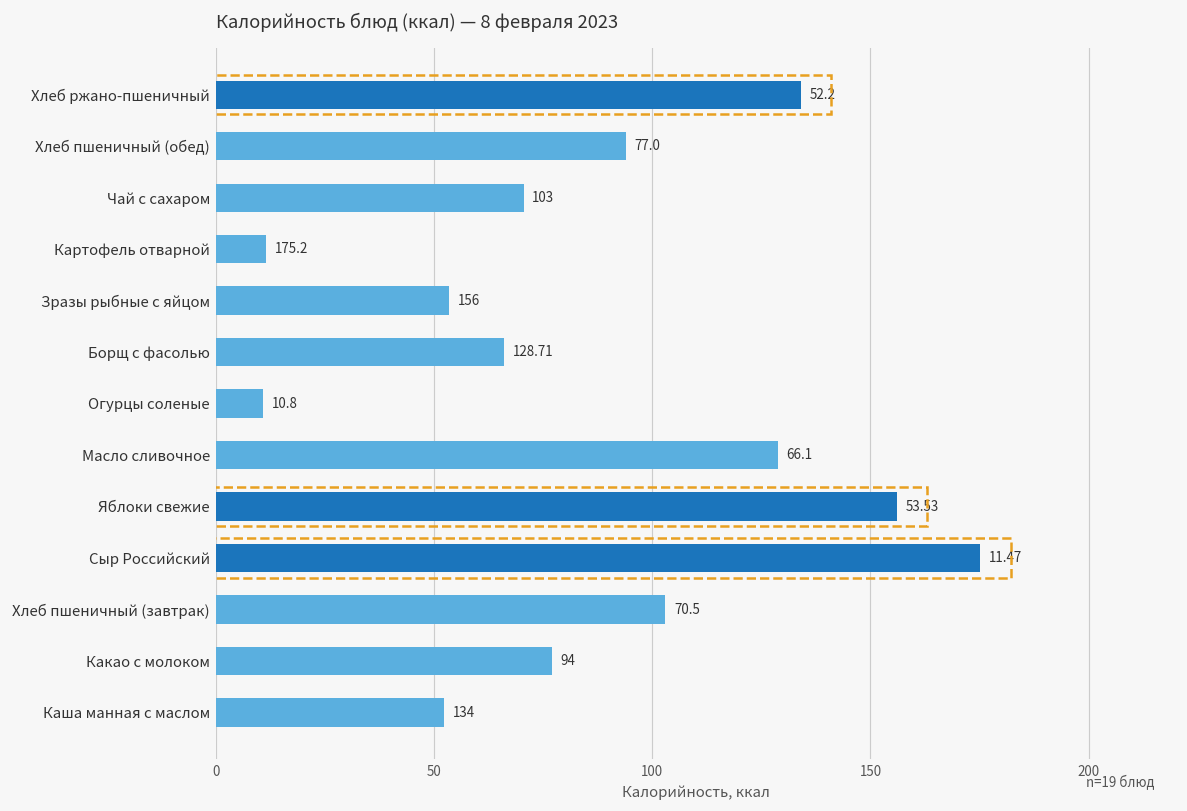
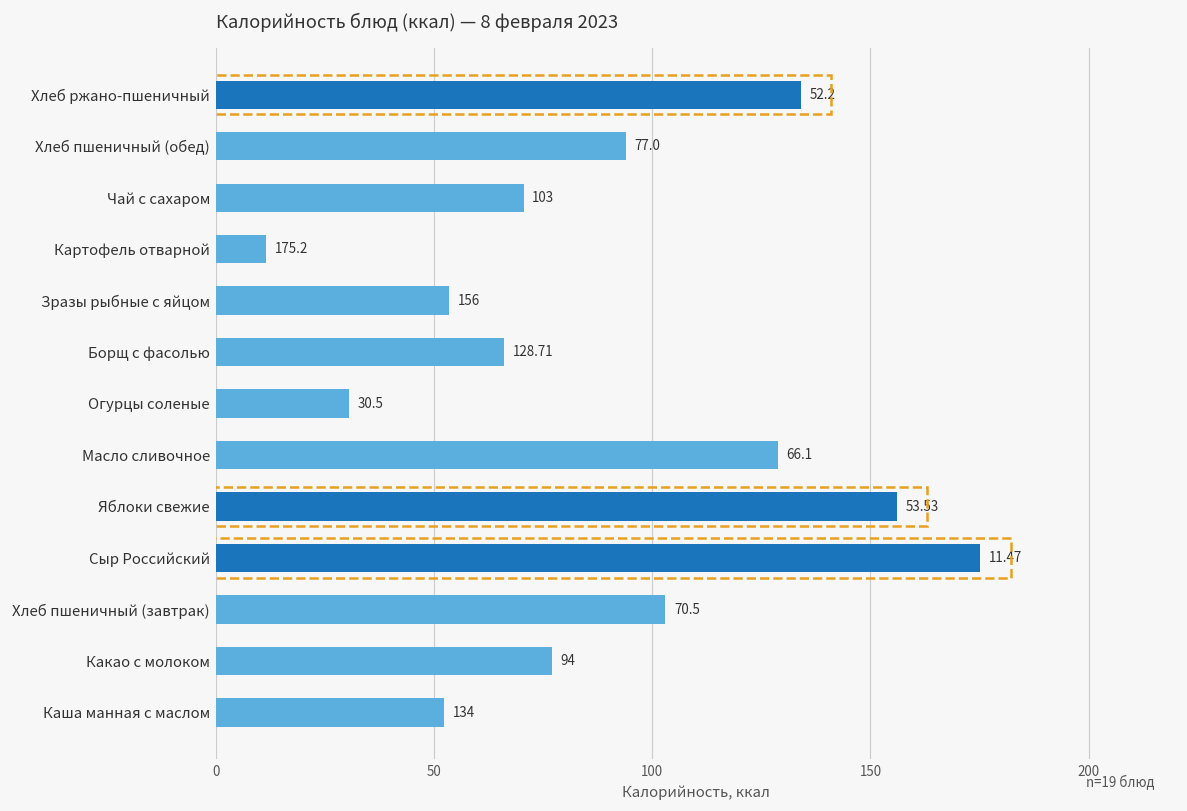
  {
-   "Огурцы соленые": 10.8
+   "Огурцы соленые": 30.5
  }
